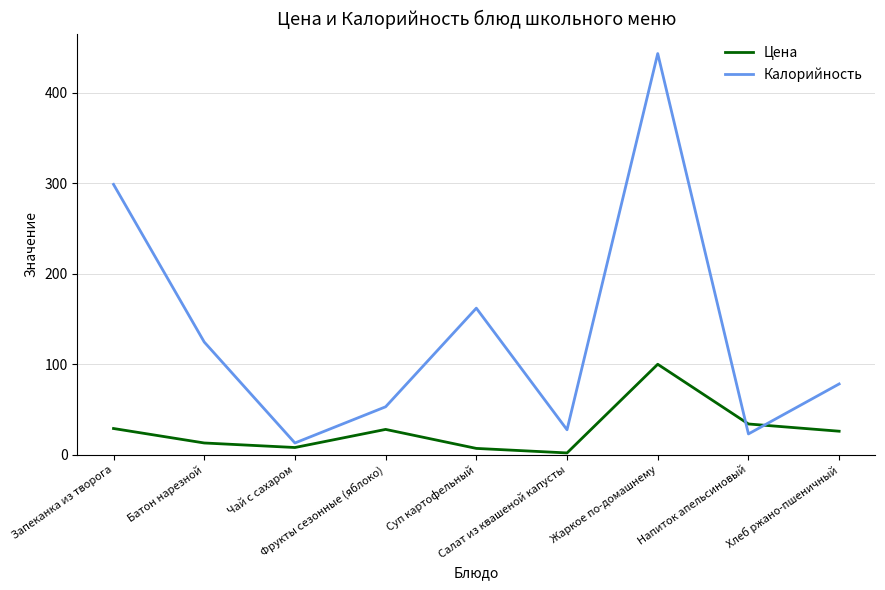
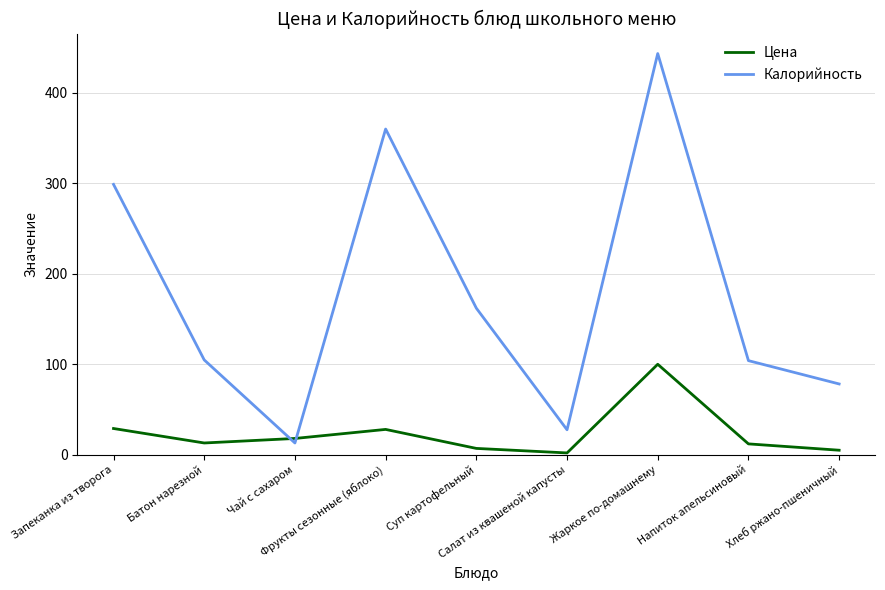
  {
    "Цена": {
      "Запеканка из творога": 30,
      "Батон нарезной": 10,
-     "Чай с сахаром": 10,
+     "Чай с сахаром": 20,
      "Фрукты сезонные (яблоко)": 30,
      "Суп картофельный": 10,
      "Салат из квашеной капусты": 0,
      "Жаркое по-домашнему": 100,
-     "Напиток апельсиновый": 30,
-     "Хлеб ржано-пшеничный": 30
+     "Напиток апельсиновый": 10,
+     "Хлеб ржано-пшеничный": 10
    },
    "Калорийность": {
      "Запеканка из творога": 300,
-     "Батон нарезной": 120,
+     "Батон нарезной": 100,
      "Чай с сахаром": 10,
-     "Фрукты сезонные (яблоко)": 50,
+     "Фрукты сезонные (яблоко)": 360,
      "Суп картофельный": 160,
      "Салат из квашеной капусты": 30,
      "Жаркое по-домашнему": 440,
-     "Напиток апельсиновый": 20,
+     "Напиток апельсиновый": 100,
      "Хлеб ржано-пшеничный": 80
    }
  }
